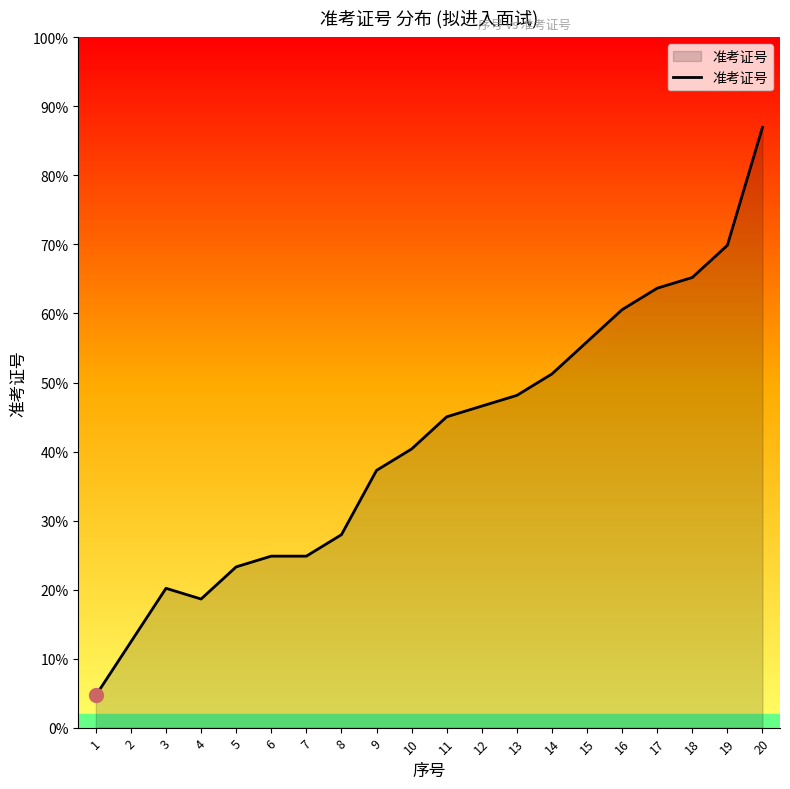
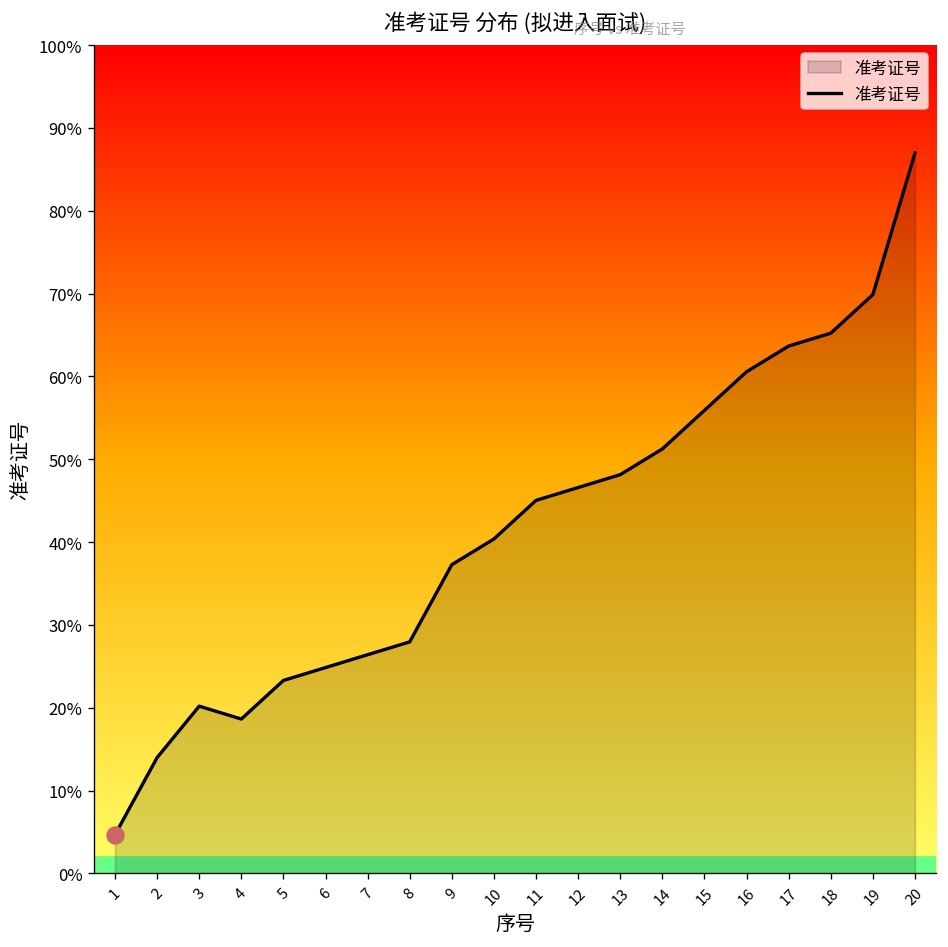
  {
    "准考证号": {
-     "2": "12%",
+     "2": "14%",
      "3": "20%",
      "4": "19%",
      "5": "23%",
      "6": "25%",
-     "7": "25%",
+     "7": "26%",
      "8": "28%",
      "9": "37%",
      "10": "40%",
      "11": "45%",
      "12": "47%",
      "13": "48%",
      "14": "51%",
      "15": "56%",
      "16": "61%",
      "17": "64%",
      "18": "65%",
      "19": "70%",
      "20": "87%"
    }
  }
